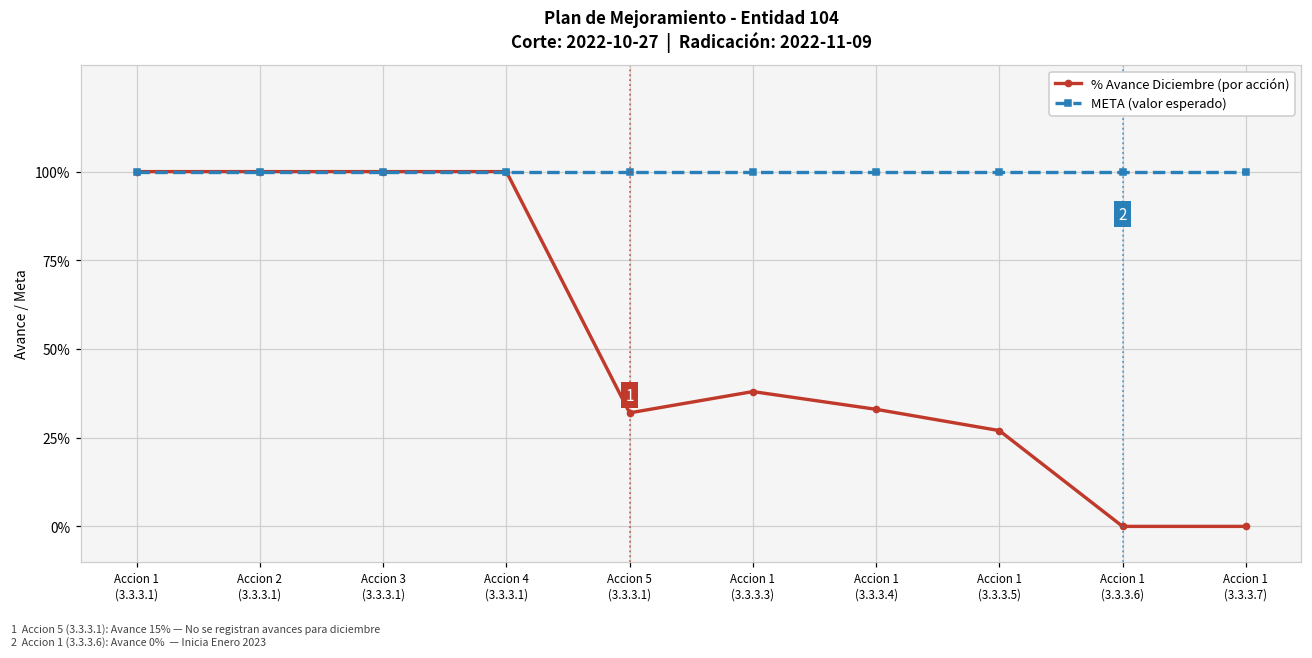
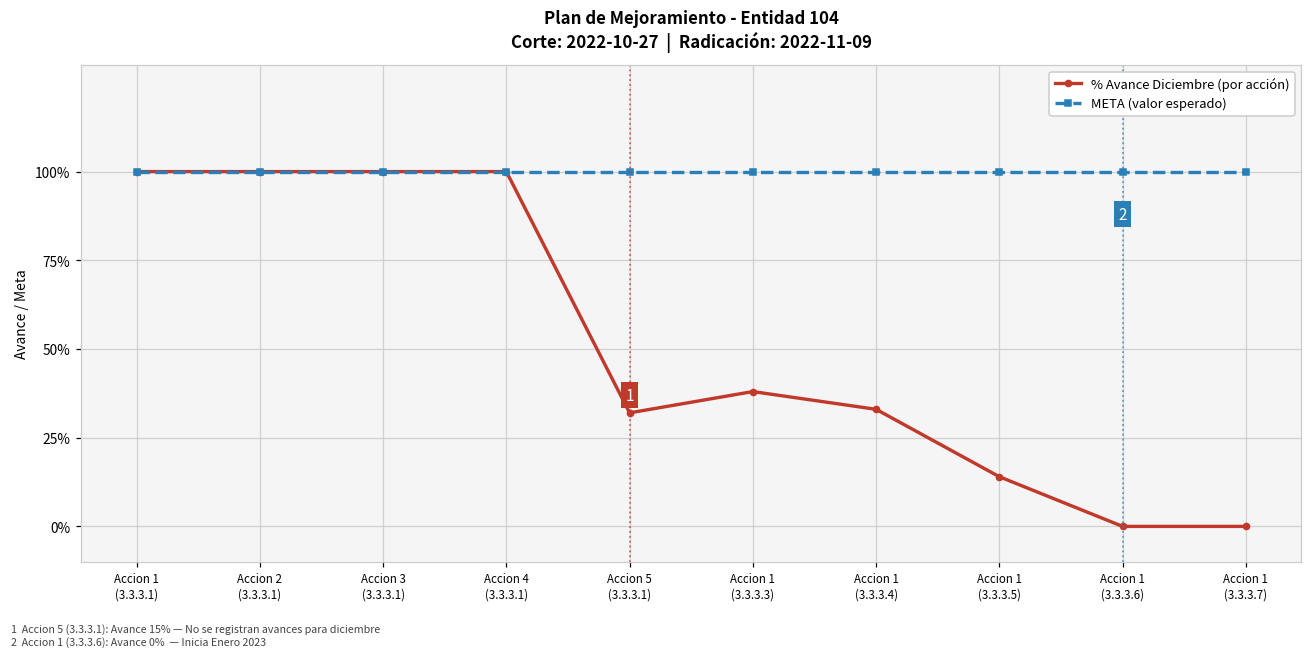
  {
    "% Avance Diciembre (por acción)": {
      "Accion 1 (3.3.3.3)": "38%",
      "Accion 1 (3.3.3.4)": "33%",
-     "Accion 1 (3.3.3.5)": "27%",
+     "Accion 1 (3.3.3.5)": "14%",
      "Accion 1 (3.3.3.6)": "0%",
      "Accion 1 (3.3.3.7)": "0%"
    },
    "META (valor esperado)": {
      "Accion 5 (3.3.3.1)": "100%",
      "Accion 1 (3.3.3.3)": "100%",
      "Accion 1 (3.3.3.4)": "100%",
      "Accion 1 (3.3.3.5)": "100%",
      "Accion 1 (3.3.3.6)": "100%",
      "Accion 1 (3.3.3.7)": "100%"
    }
  }
